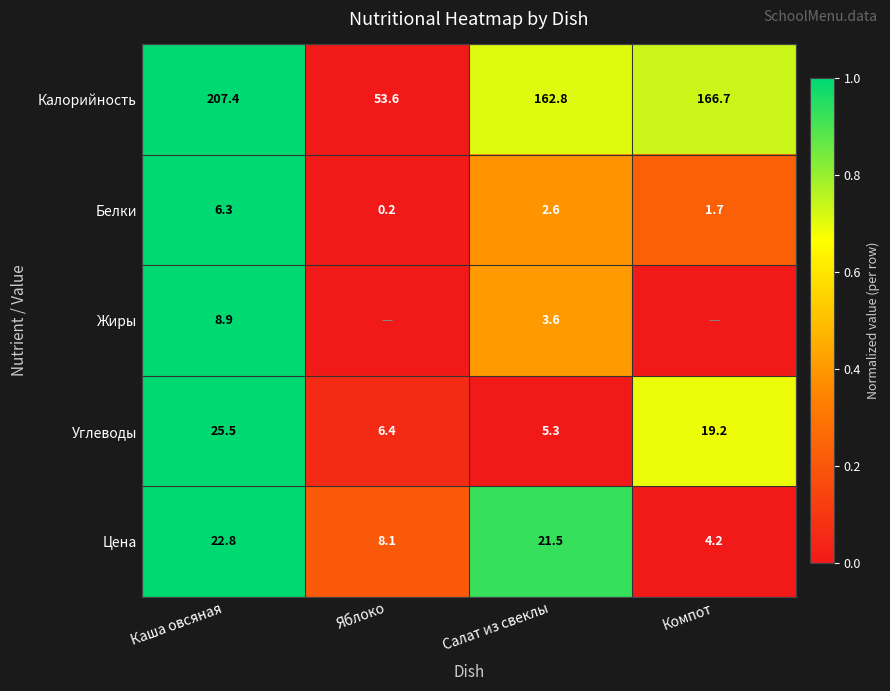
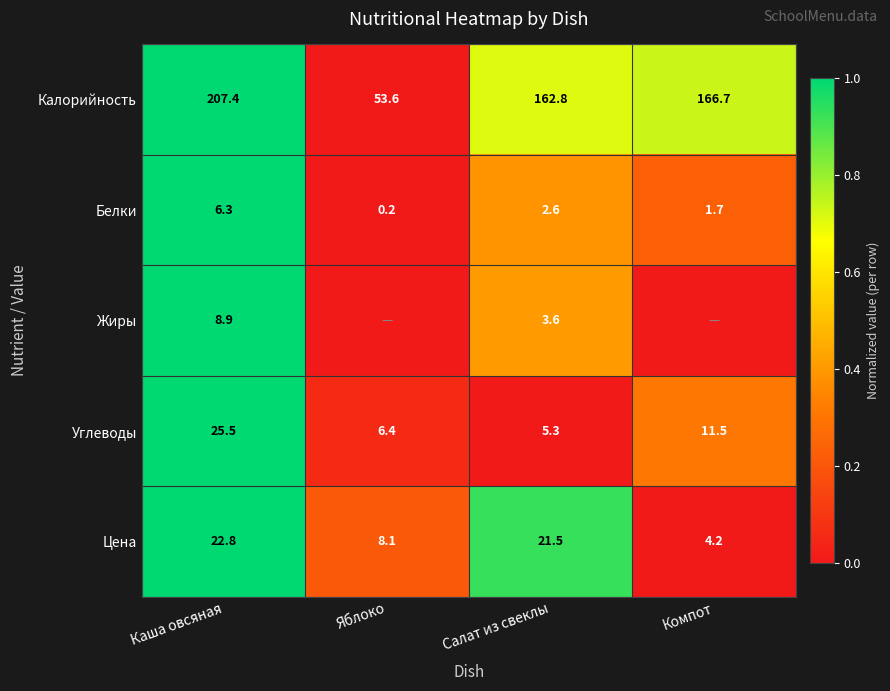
  {
    "Калорийность": {
      "Каша овсяная": 207.4,
      "Яблоко": 53.6,
      "Салат из свеклы": 162.8,
      "Компот": 166.7
    },
    "Белки": {
      "Каша овсяная": 6.3,
      "Яблоко": 0.2,
      "Салат из свеклы": 2.6,
      "Компот": 1.7
    },
    "Жиры": {
      "Каша овсяная": 8.9,
      "Салат из свеклы": 3.6
    },
    "Углеводы": {
      "Каша овсяная": 25.5,
      "Яблоко": 6.4,
      "Салат из свеклы": 5.3,
-     "Компот": 19.2
+     "Компот": 11.5
    },
    "Цена": {
      "Каша овсяная": 22.8,
      "Яблоко": 8.1,
      "Салат из свеклы": 21.5,
      "Компот": 4.2
    }
  }
